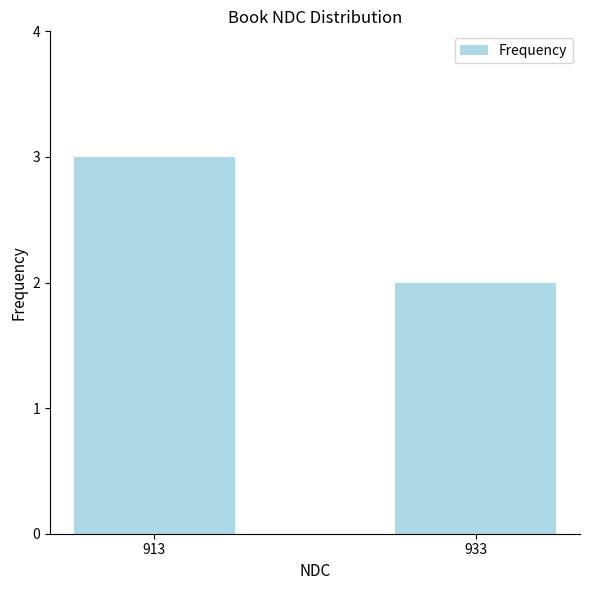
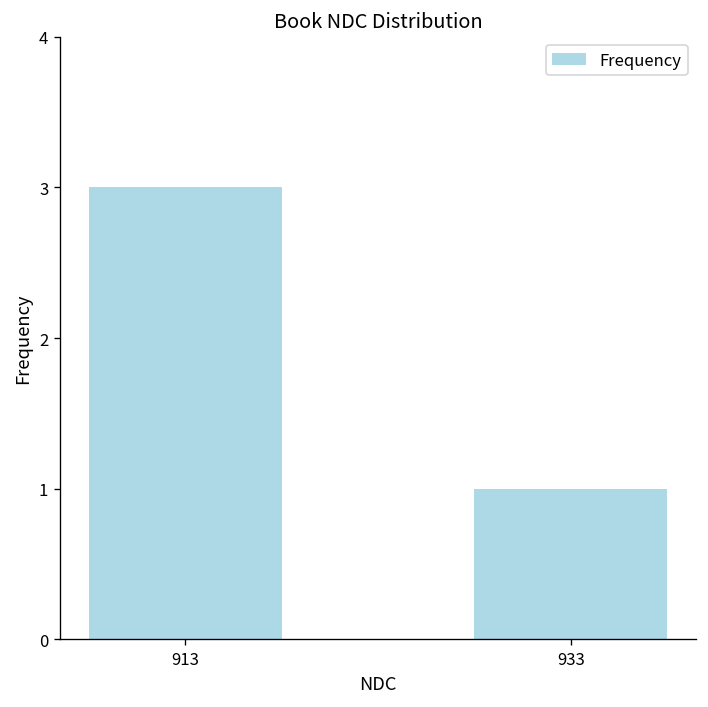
  {
    "913": 3,
-   "933": 2
+   "933": 1
  }
